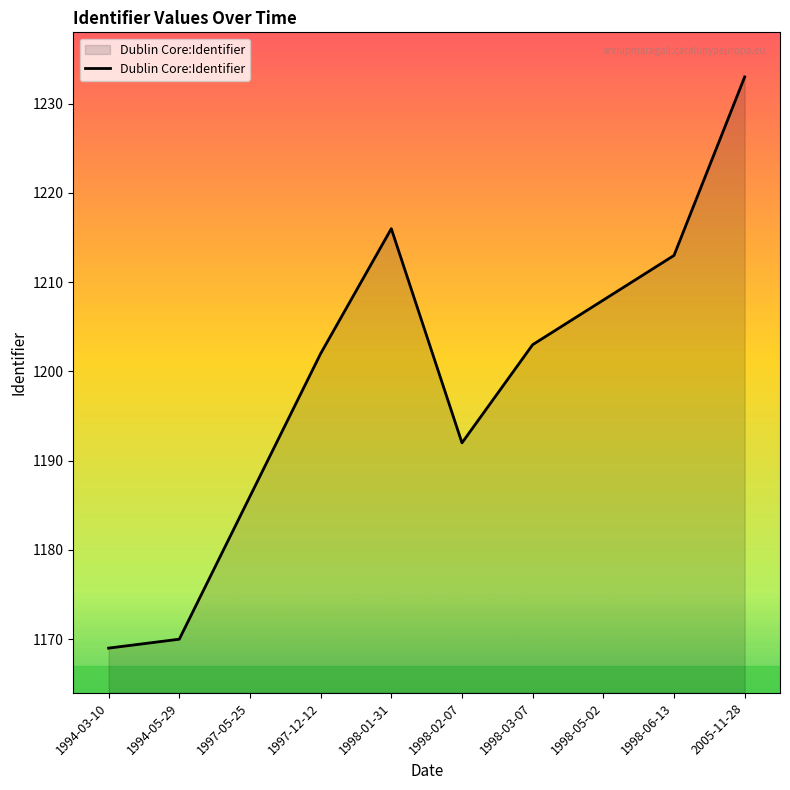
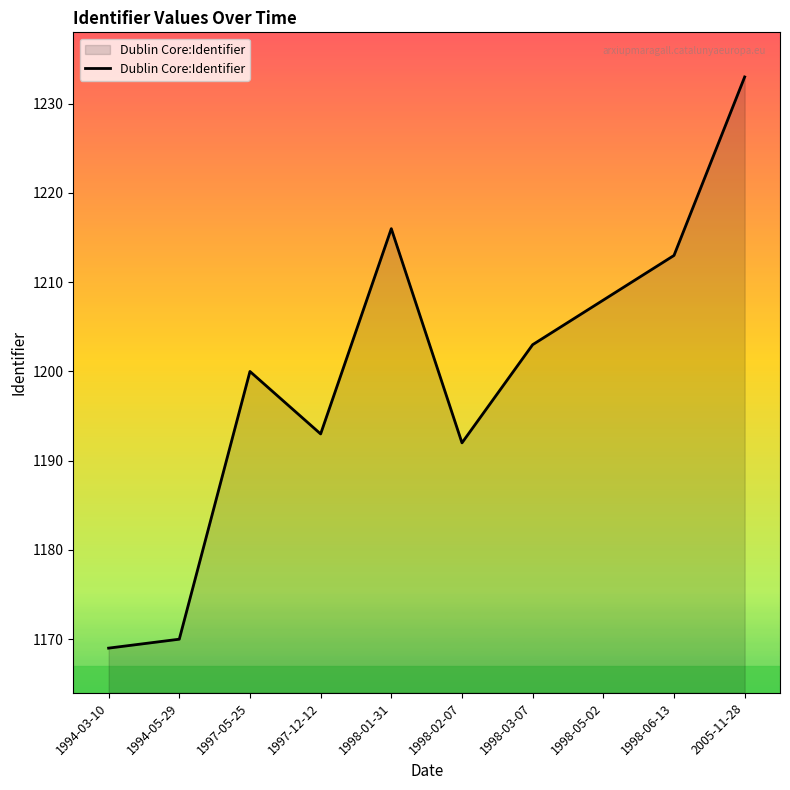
  {
    "1994-03-10": 1169,
    "1994-05-29": 1170,
-   "1997-05-25": 1186,
-   "1997-12-12": 1202,
+   "1997-05-25": 1200,
+   "1997-12-12": 1193,
    "1998-01-31": 1216,
    "1998-02-07": 1192,
    "1998-03-07": 1203,
    "1998-05-02": 1208,
    "1998-06-13": 1213,
    "2005-11-28": 1233
  }
